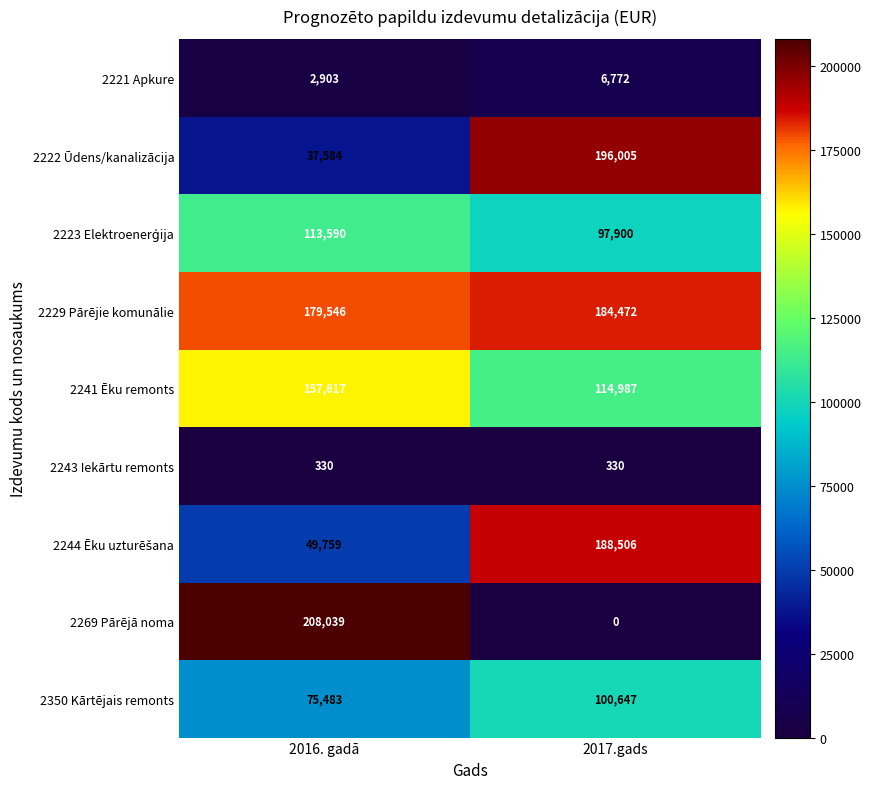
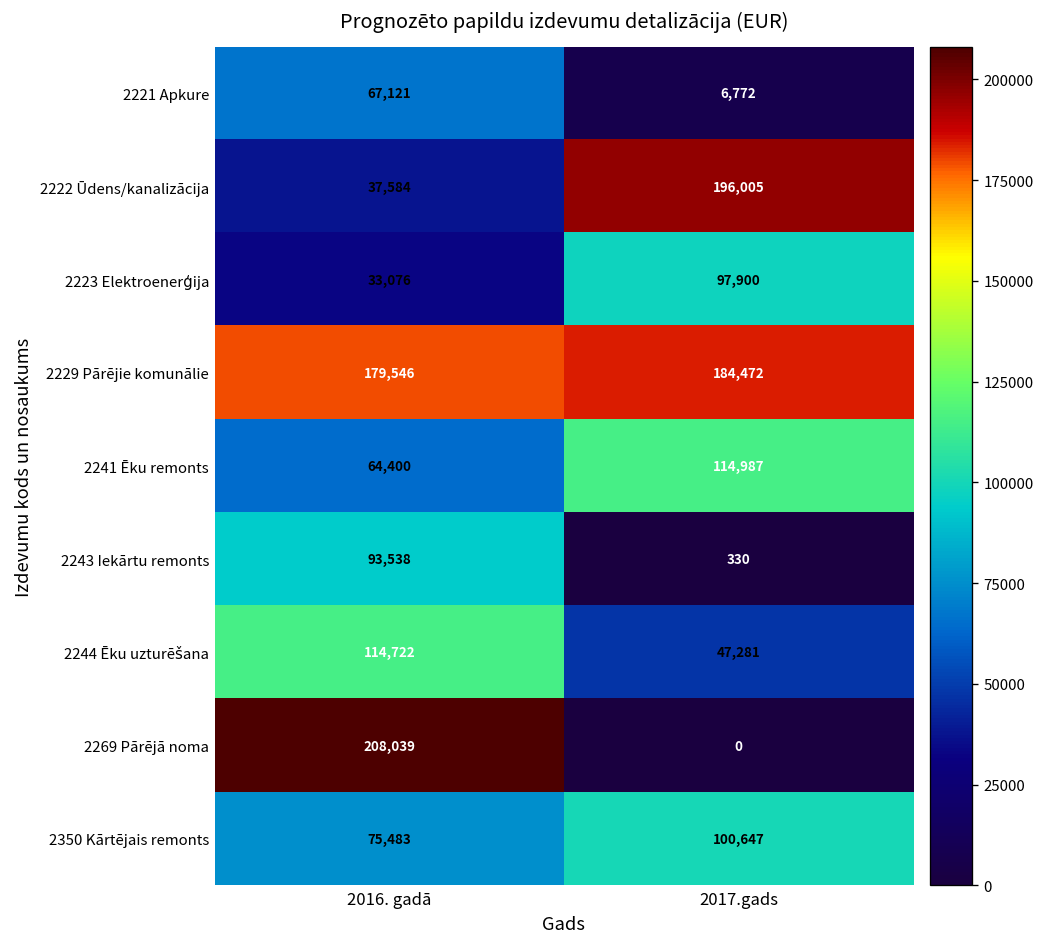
  {
    "2221 Apkure": {
-     "2016. gadā": "2,903",
+     "2016. gadā": "67,121",
      "2017.gads": "6,772"
    },
    "2222 Ūdens/kanalizācija": {
      "2016. gadā": "37,584",
      "2017.gads": "196,005"
    },
    "2223 Elektroenerģija": {
-     "2016. gadā": "113,590",
+     "2016. gadā": "33,076",
      "2017.gads": "97,900"
    },
    "2229 Pārējie komunālie": {
      "2016. gadā": "179,546",
      "2017.gads": "184,472"
    },
    "2241 Ēku remonts": {
-     "2016. gadā": "157,617",
+     "2016. gadā": "64,400",
      "2017.gads": "114,987"
    },
    "2243 Iekārtu remonts": {
-     "2016. gadā": "330",
+     "2016. gadā": "93,538",
      "2017.gads": "330"
    },
    "2244 Ēku uzturēšana": {
-     "2016. gadā": "49,759",
-     "2017.gads": "188,506"
+     "2016. gadā": "114,722",
+     "2017.gads": "47,281"
    },
    "2269 Pārējā noma": {
      "2016. gadā": "208,039",
      "2017.gads": "0"
    },
    "2350 Kārtējais remonts": {
      "2016. gadā": "75,483",
      "2017.gads": "100,647"
    }
  }
